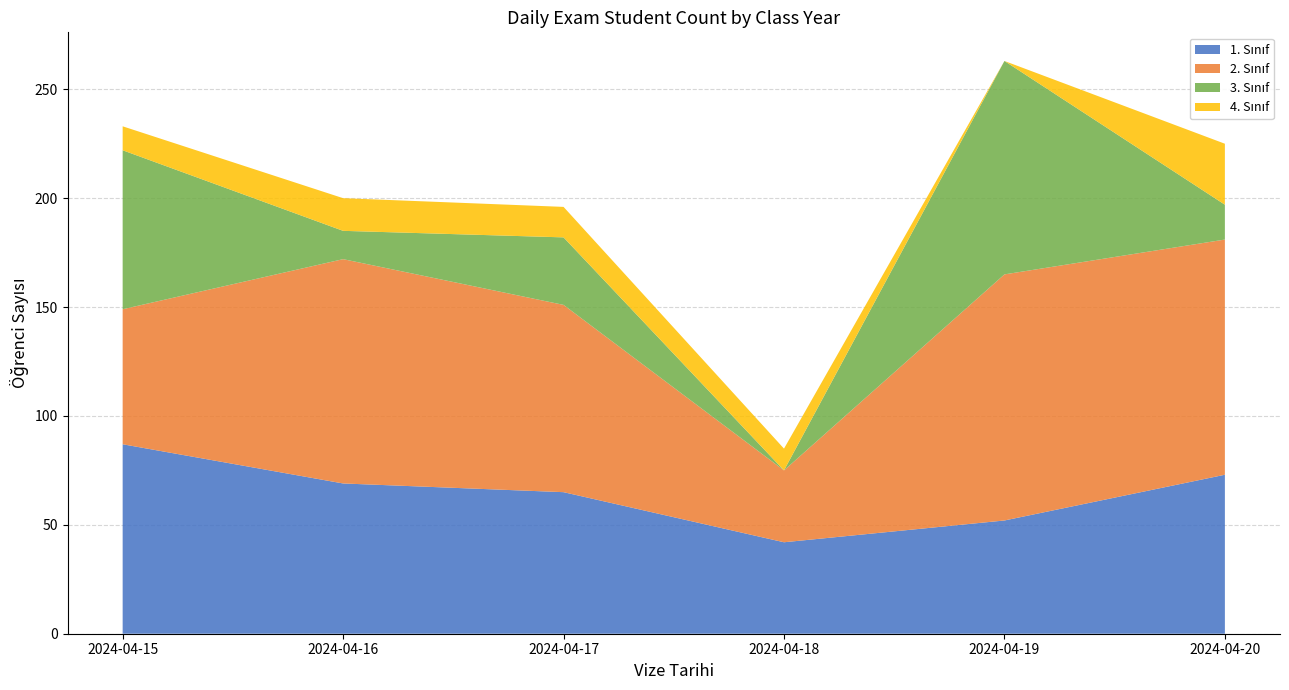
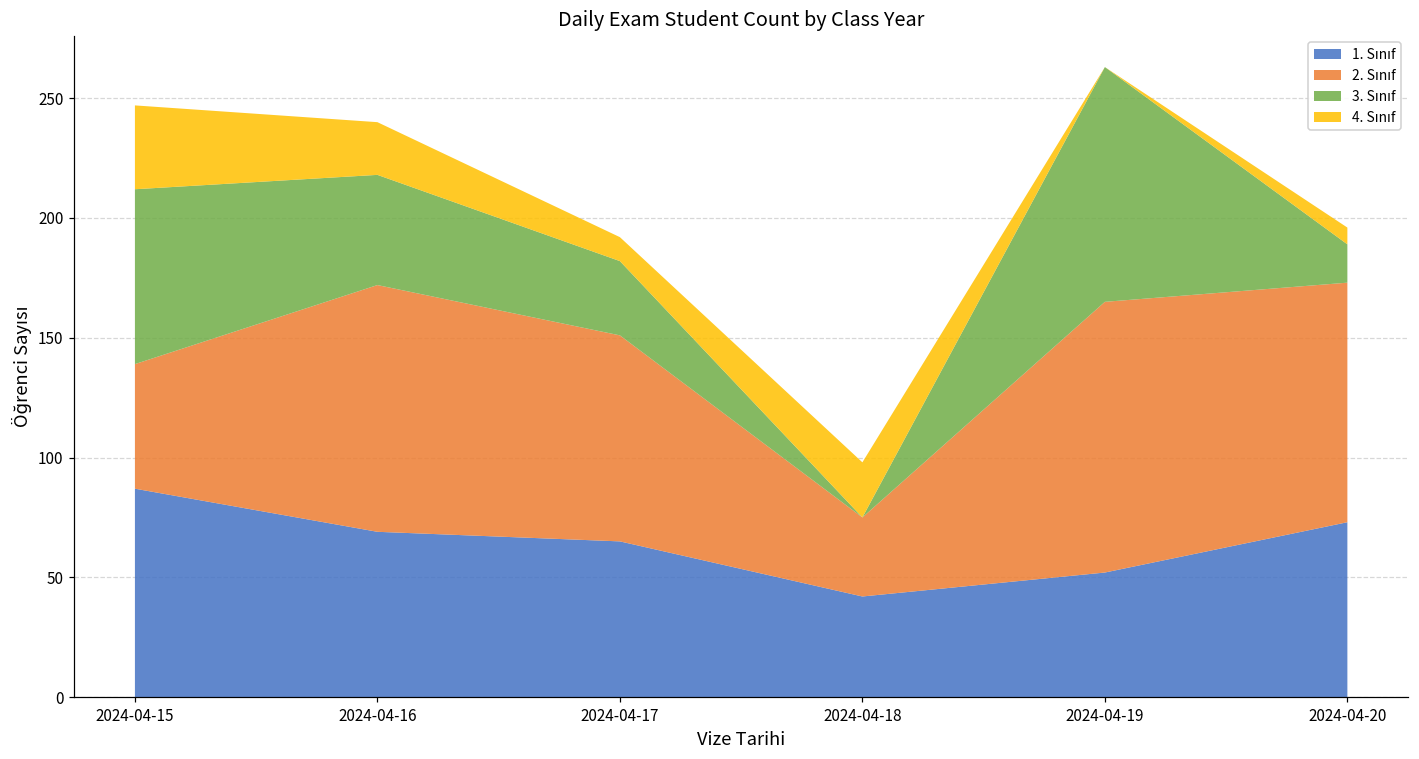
  {
    "1. Sınıf": {
      "2024-04-15": 87,
      "2024-04-16": 69,
      "2024-04-17": 65,
      "2024-04-18": 42,
      "2024-04-19": 52,
      "2024-04-20": 73
    },
    "2. Sınıf": {
-     "2024-04-15": 62,
+     "2024-04-15": 52,
      "2024-04-16": 103,
      "2024-04-17": 86,
      "2024-04-19": 113,
-     "2024-04-20": 108
+     "2024-04-20": 100
    },
    "3. Sınıf": {
      "2024-04-15": 73,
-     "2024-04-16": 13,
+     "2024-04-16": 46,
      "2024-04-17": 31,
      "2024-04-20": 16
    },
    "4. Sınıf": {
-     "2024-04-15": 11,
-     "2024-04-16": 15,
-     "2024-04-17": 14,
-     "2024-04-18": 10,
-     "2024-04-20": 28
+     "2024-04-15": 35,
+     "2024-04-16": 22,
+     "2024-04-17": 10,
+     "2024-04-18": 23,
+     "2024-04-20": 7
    }
  }
